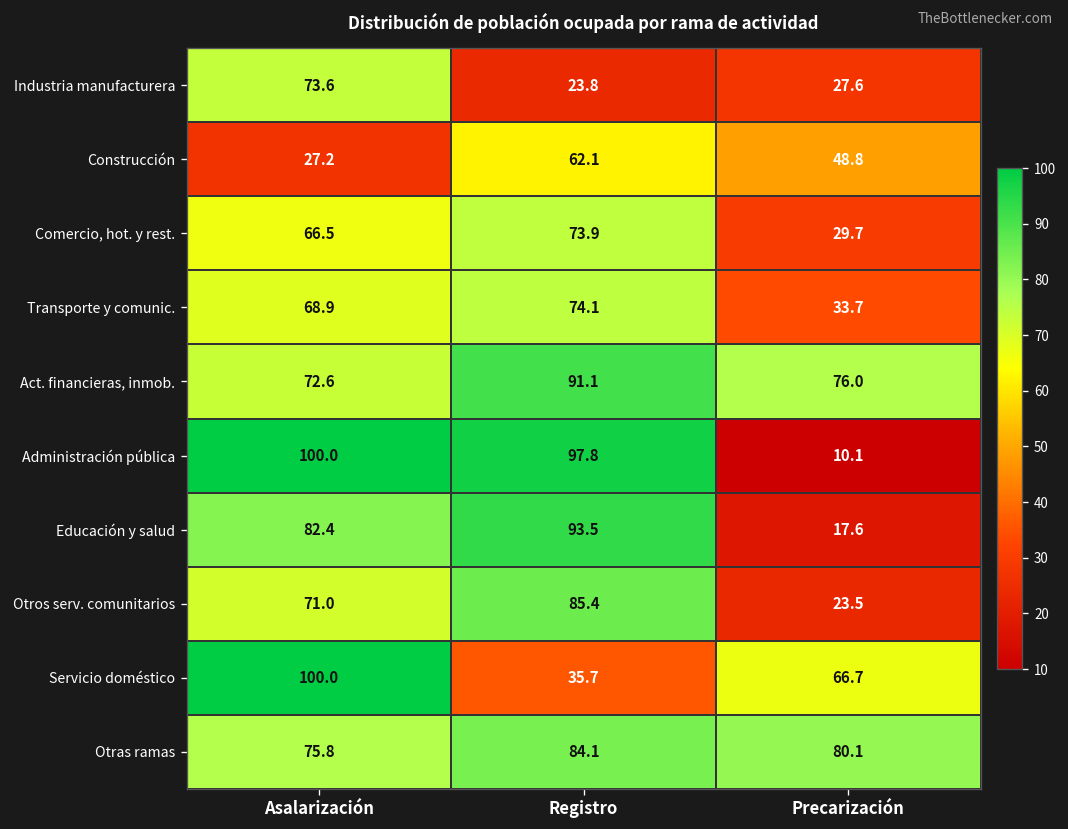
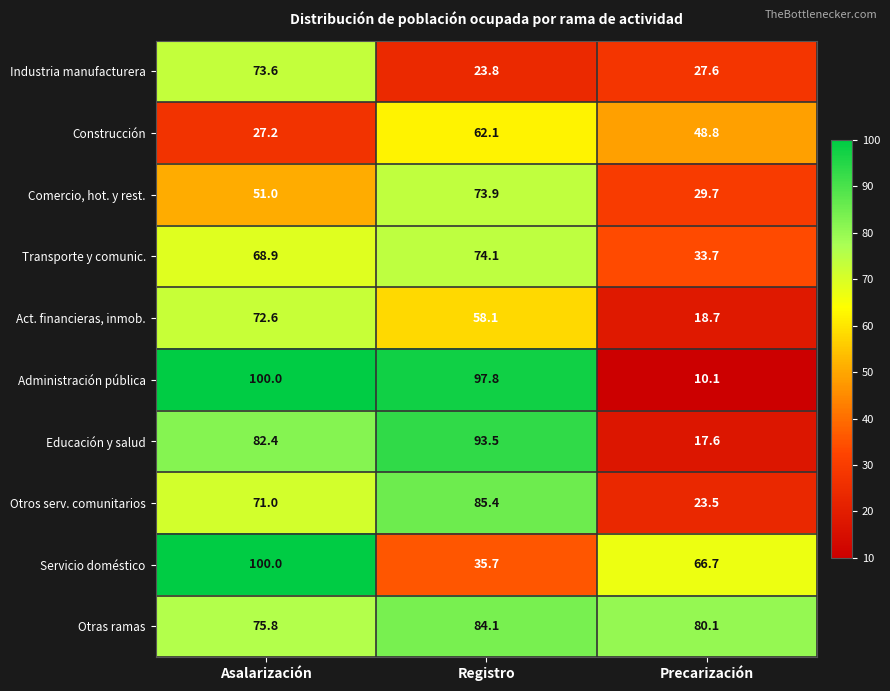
  {
    "Industria manufacturera": {
      "Asalarización": 73.6,
      "Registro": 23.8,
      "Precarización": 27.6
    },
    "Construcción": {
      "Asalarización": 27.2,
      "Registro": 62.1,
      "Precarización": 48.8
    },
    "Comercio, hot. y rest.": {
-     "Asalarización": 66.5,
+     "Asalarización": 51.0,
      "Registro": 73.9,
      "Precarización": 29.7
    },
    "Transporte y comunic.": {
      "Asalarización": 68.9,
      "Registro": 74.1,
      "Precarización": 33.7
    },
    "Act. financieras, inmob.": {
      "Asalarización": 72.6,
-     "Registro": 91.1,
-     "Precarización": 76.0
+     "Registro": 58.1,
+     "Precarización": 18.7
    },
    "Administración pública": {
      "Asalarización": 100.0,
      "Registro": 97.8,
      "Precarización": 10.1
    },
    "Educación y salud": {
      "Asalarización": 82.4,
      "Registro": 93.5,
      "Precarización": 17.6
    },
    "Otros serv. comunitarios": {
      "Asalarización": 71.0,
      "Registro": 85.4,
      "Precarización": 23.5
    },
    "Servicio doméstico": {
      "Asalarización": 100.0,
      "Registro": 35.7,
      "Precarización": 66.7
    },
    "Otras ramas": {
      "Asalarización": 75.8,
      "Registro": 84.1,
      "Precarización": 80.1
    }
  }
